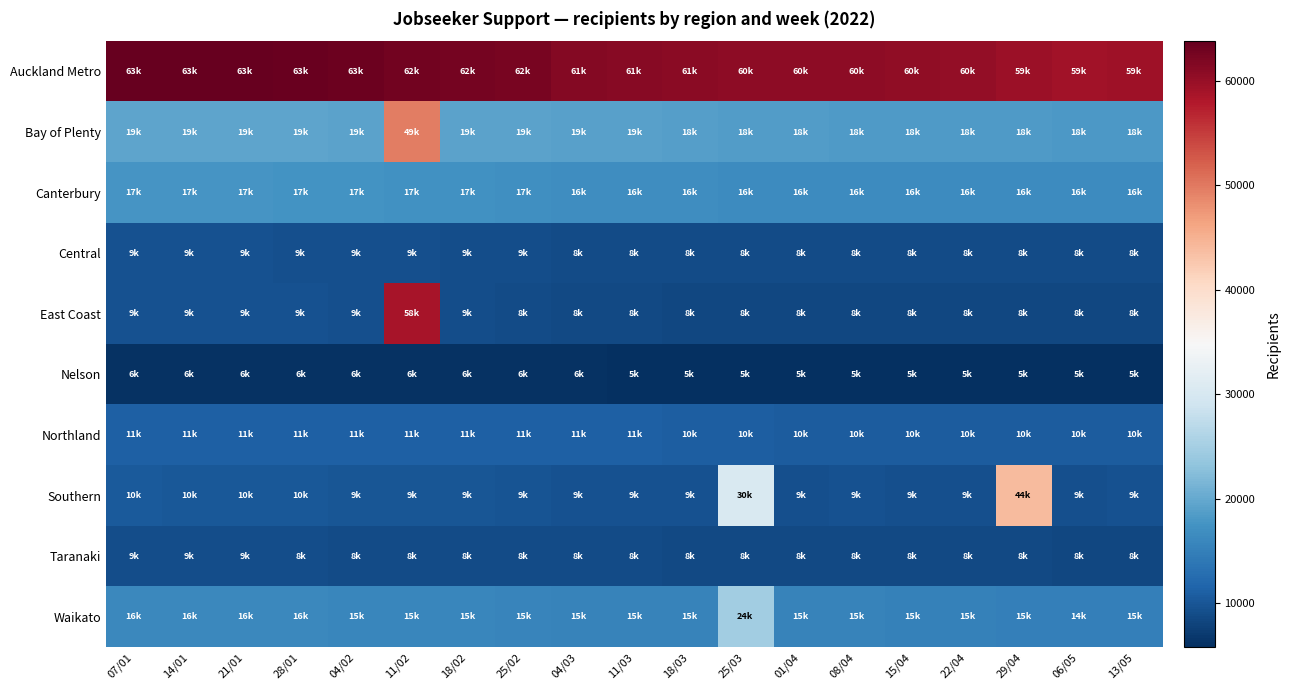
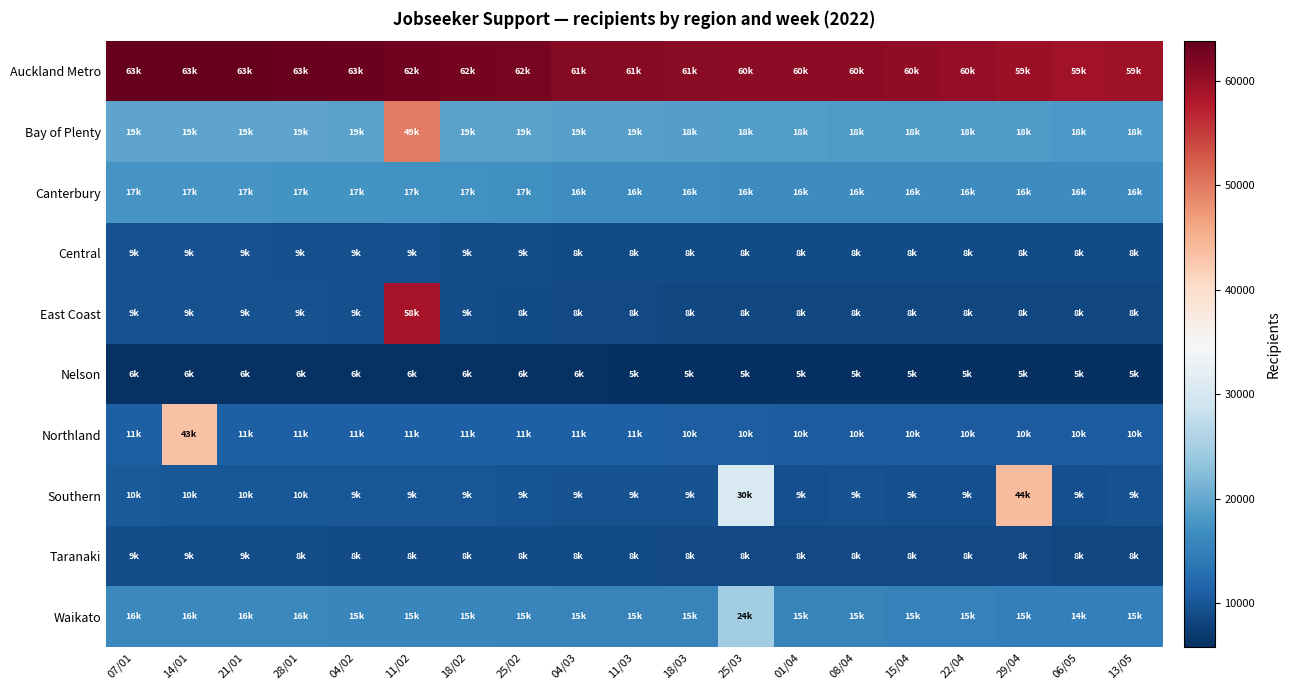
  {
    "Auckland Metro": {
      "07/01": "63k",
      "14/01": "63k",
      "21/01": "63k",
      "28/01": "63k",
      "04/02": "63k",
      "11/02": "62k",
      "18/02": "62k",
      "25/02": "62k",
      "04/03": "61k",
      "11/03": "61k",
      "18/03": "61k",
      "25/03": "60k",
      "01/04": "60k",
      "08/04": "60k",
      "15/04": "60k",
      "22/04": "60k",
      "29/04": "59k",
      "06/05": "59k",
      "13/05": "59k"
    },
    "Bay of Plenty": {
      "07/01": "19k",
      "14/01": "19k",
      "21/01": "19k",
      "28/01": "19k",
      "04/02": "19k",
      "11/02": "49k",
      "18/02": "19k",
      "25/02": "19k",
      "04/03": "19k",
      "11/03": "19k",
      "18/03": "18k",
      "25/03": "18k",
      "01/04": "18k",
      "08/04": "18k",
      "15/04": "18k",
      "22/04": "18k",
      "29/04": "18k",
      "06/05": "18k",
      "13/05": "18k"
    },
    "Canterbury": {
      "07/01": "17k",
      "14/01": "17k",
      "21/01": "17k",
      "28/01": "17k",
      "04/02": "17k",
      "11/02": "17k",
      "18/02": "17k",
      "25/02": "17k",
      "04/03": "16k",
      "11/03": "16k",
      "18/03": "16k",
      "25/03": "16k",
      "01/04": "16k",
      "08/04": "16k",
      "15/04": "16k",
      "22/04": "16k",
      "29/04": "16k",
      "06/05": "16k",
      "13/05": "16k"
    },
    "Central": {
      "07/01": "9k",
      "14/01": "9k",
      "21/01": "9k",
      "28/01": "9k",
      "04/02": "9k",
      "11/02": "9k",
      "18/02": "9k",
      "25/02": "9k",
      "04/03": "8k",
      "11/03": "8k",
      "18/03": "8k",
      "25/03": "8k",
      "01/04": "8k",
      "08/04": "8k",
      "15/04": "8k",
      "22/04": "8k",
      "29/04": "8k",
      "06/05": "8k",
      "13/05": "8k"
    },
    "East Coast": {
      "07/01": "9k",
      "14/01": "9k",
      "21/01": "9k",
      "28/01": "9k",
      "04/02": "9k",
      "11/02": "58k",
      "18/02": "9k",
      "25/02": "8k",
      "04/03": "8k",
      "11/03": "8k",
      "18/03": "8k",
      "25/03": "8k",
      "01/04": "8k",
      "08/04": "8k",
      "15/04": "8k",
      "22/04": "8k",
      "29/04": "8k",
      "06/05": "8k",
      "13/05": "8k"
    },
    "Nelson": {
      "07/01": "6k",
      "14/01": "6k",
      "21/01": "6k",
      "28/01": "6k",
      "04/02": "6k",
      "11/02": "6k",
      "18/02": "6k",
      "25/02": "6k",
      "04/03": "6k",
      "11/03": "5k",
      "18/03": "5k",
      "25/03": "5k",
      "01/04": "5k",
      "08/04": "5k",
      "15/04": "5k",
      "22/04": "5k",
      "29/04": "5k",
      "06/05": "5k",
      "13/05": "5k"
    },
    "Northland": {
      "07/01": "11k",
-     "14/01": "11k",
+     "14/01": "43k",
      "21/01": "11k",
      "28/01": "11k",
      "04/02": "11k",
      "11/02": "11k",
      "18/02": "11k",
      "25/02": "11k",
      "04/03": "11k",
      "11/03": "11k",
      "18/03": "10k",
      "25/03": "10k",
      "01/04": "10k",
      "08/04": "10k",
      "15/04": "10k",
      "22/04": "10k",
      "29/04": "10k",
      "06/05": "10k",
      "13/05": "10k"
    },
    "Southern": {
      "07/01": "10k",
      "14/01": "10k",
      "21/01": "10k",
      "28/01": "10k",
      "04/02": "9k",
      "11/02": "9k",
      "18/02": "9k",
      "25/02": "9k",
      "04/03": "9k",
      "11/03": "9k",
      "18/03": "9k",
      "25/03": "30k",
      "01/04": "9k",
      "08/04": "9k",
      "15/04": "9k",
      "22/04": "9k",
      "29/04": "44k",
      "06/05": "9k",
      "13/05": "9k"
    },
    "Taranaki": {
      "07/01": "9k",
      "14/01": "9k",
      "21/01": "9k",
      "28/01": "8k",
      "04/02": "8k",
      "11/02": "8k",
      "18/02": "8k",
      "25/02": "8k",
      "04/03": "8k",
      "11/03": "8k",
      "18/03": "8k",
      "25/03": "8k",
      "01/04": "8k",
      "08/04": "8k",
      "15/04": "8k",
      "22/04": "8k",
      "29/04": "8k",
      "06/05": "8k",
      "13/05": "8k"
    },
    "Waikato": {
      "07/01": "16k",
      "14/01": "16k",
      "21/01": "16k",
      "28/01": "16k",
      "04/02": "15k",
      "11/02": "15k",
      "18/02": "15k",
      "25/02": "15k",
      "04/03": "15k",
      "11/03": "15k",
      "18/03": "15k",
      "25/03": "24k",
      "01/04": "15k",
      "08/04": "15k",
      "15/04": "15k",
      "22/04": "15k",
      "29/04": "15k",
      "06/05": "14k",
      "13/05": "15k"
    }
  }
